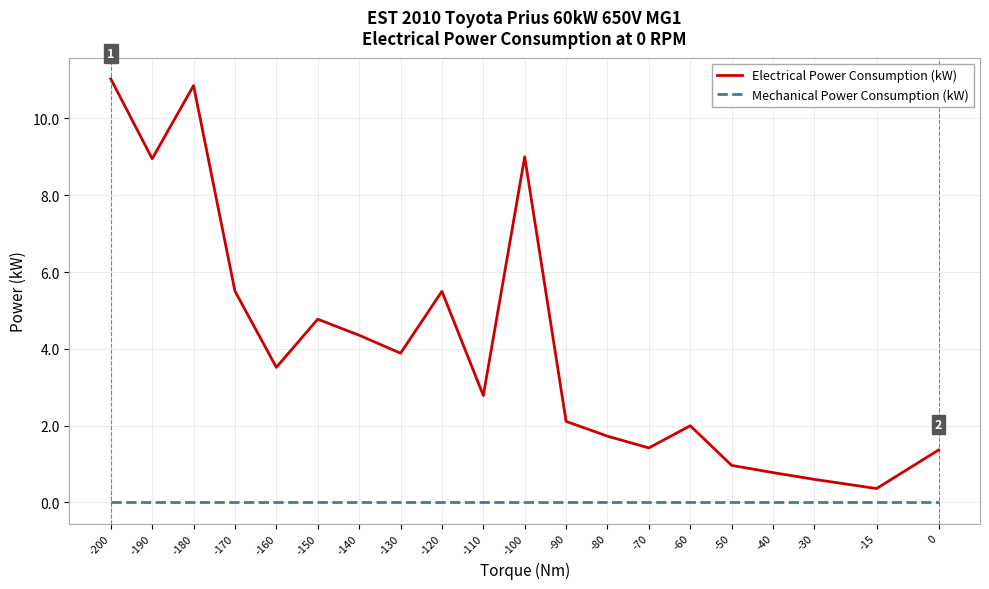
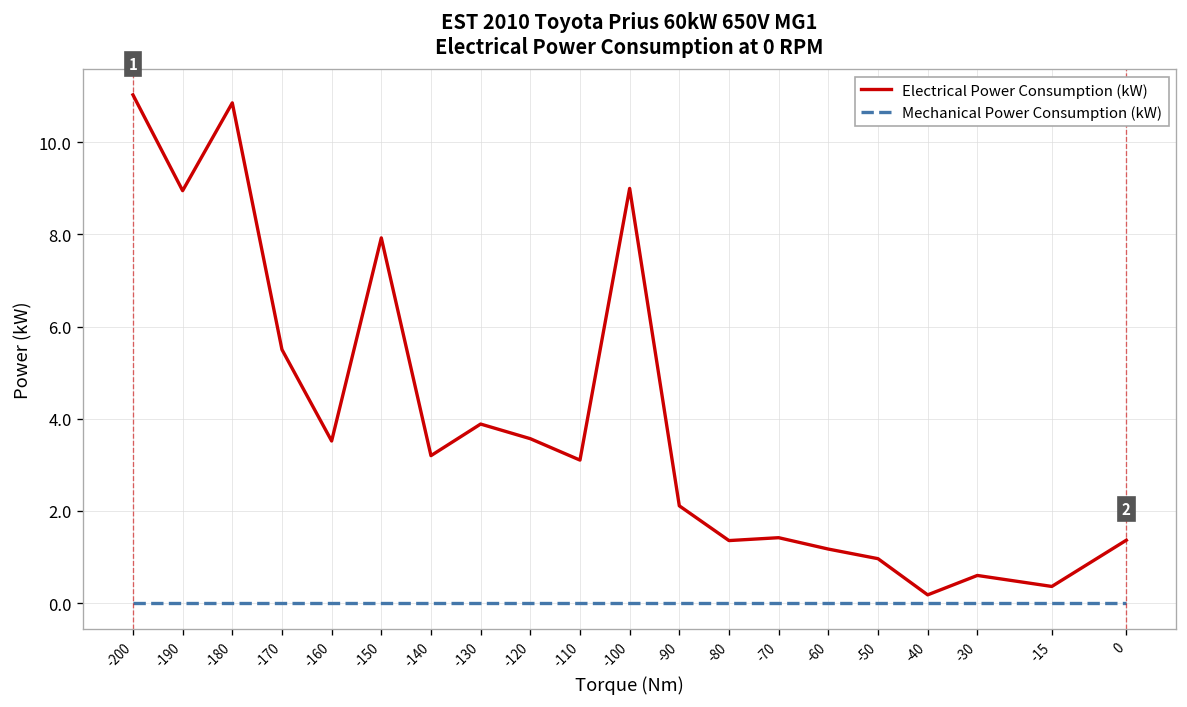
  {
    "Electrical Power Consumption (kW)": {
      "-190": 8.9,
      "-180": 10.9,
      "-170": 5.5,
      "-160": 3.5,
-     "-150": 4.8,
-     "-140": 4.4,
+     "-150": 7.9,
+     "-140": 3.2,
      "-130": 3.9,
-     "-120": 5.5,
-     "-110": 2.8,
+     "-120": 3.6,
+     "-110": 3.1,
      "-100": 9.0,
      "-90": 2.1,
-     "-80": 1.7,
+     "-80": 1.4,
      "-70": 1.4,
-     "-60": 2.0,
+     "-60": 1.2,
      "-50": 1.0,
-     "-40": 0.8,
+     "-40": 0.2,
      "-30": 0.6,
      "-15": 0.4
    },
    "Mechanical Power Consumption (kW)": {
      "-200": 0.0,
      "-190": 0.0,
      "-180": 0.0,
      "-170": 0.0,
      "-160": 0.0,
      "-150": 0.0,
      "-140": 0.0,
      "-130": 0.0,
      "-120": 0.0,
      "-110": 0.0,
      "-100": 0.0,
      "-90": 0.0,
      "-80": 0.0,
      "-70": 0.0,
      "-60": 0.0,
      "-50": 0.0,
      "-40": 0.0,
      "-30": 0.0,
      "-15": 0.0,
      "0": 0.0
    }
  }
